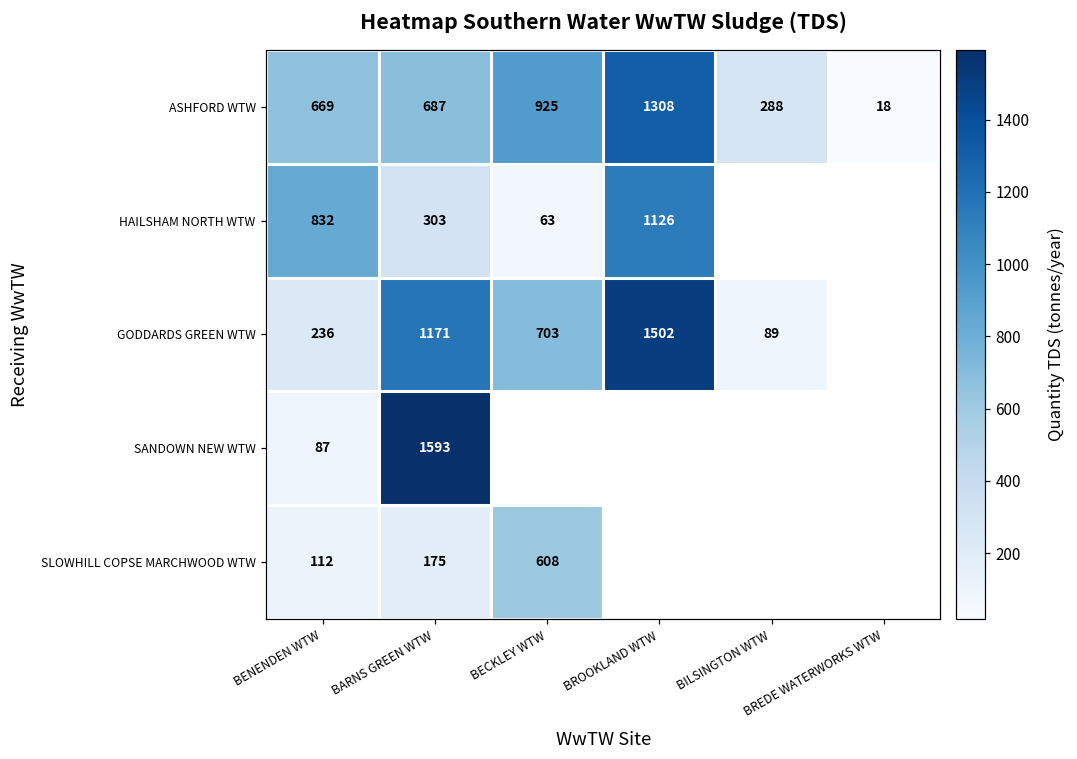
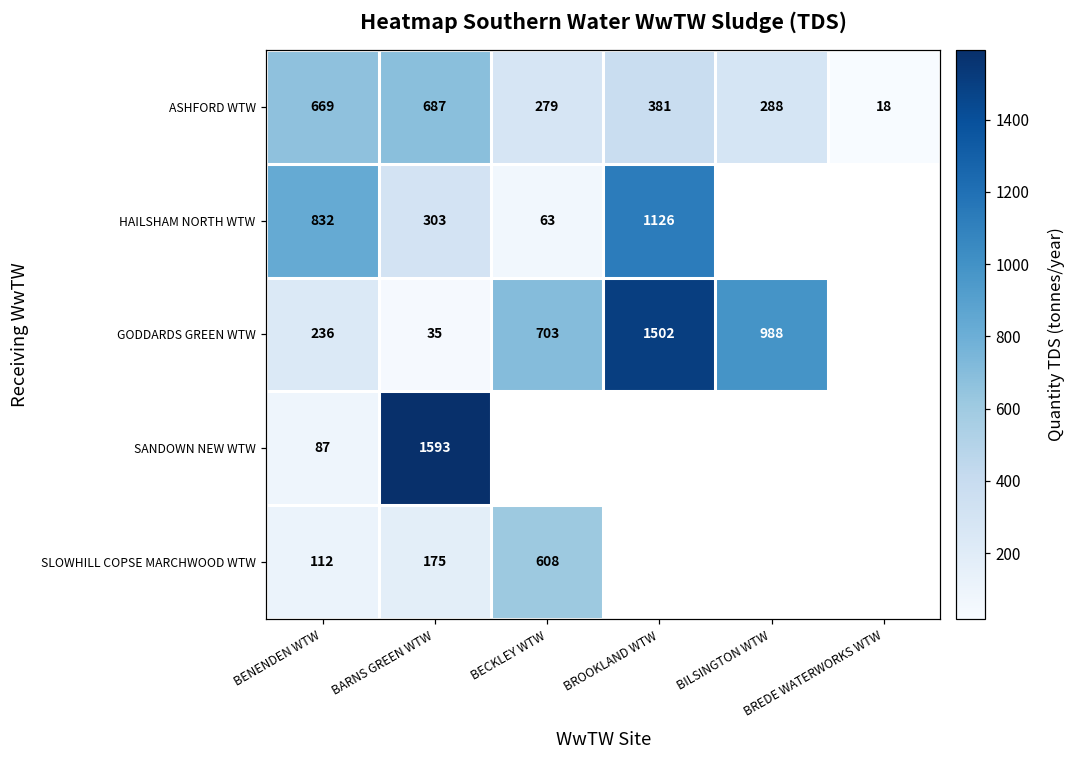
  {
    "ASHFORD WTW": {
      "BENENDEN WTW": 669,
      "BARNS GREEN WTW": 687,
-     "BECKLEY WTW": 925,
-     "BROOKLAND WTW": 1308,
+     "BECKLEY WTW": 279,
+     "BROOKLAND WTW": 381,
      "BILSINGTON WTW": 288,
      "BREDE WATERWORKS WTW": 18
    },
    "HAILSHAM NORTH WTW": {
      "BENENDEN WTW": 832,
      "BARNS GREEN WTW": 303,
      "BECKLEY WTW": 63,
      "BROOKLAND WTW": 1126
    },
    "GODDARDS GREEN WTW": {
      "BENENDEN WTW": 236,
-     "BARNS GREEN WTW": 1171,
+     "BARNS GREEN WTW": 35,
      "BECKLEY WTW": 703,
      "BROOKLAND WTW": 1502,
-     "BILSINGTON WTW": 89
+     "BILSINGTON WTW": 988
    },
    "SANDOWN NEW WTW": {
      "BENENDEN WTW": 87,
      "BARNS GREEN WTW": 1593
    },
    "SLOWHILL COPSE MARCHWOOD WTW": {
      "BENENDEN WTW": 112,
      "BARNS GREEN WTW": 175,
      "BECKLEY WTW": 608
    }
  }
